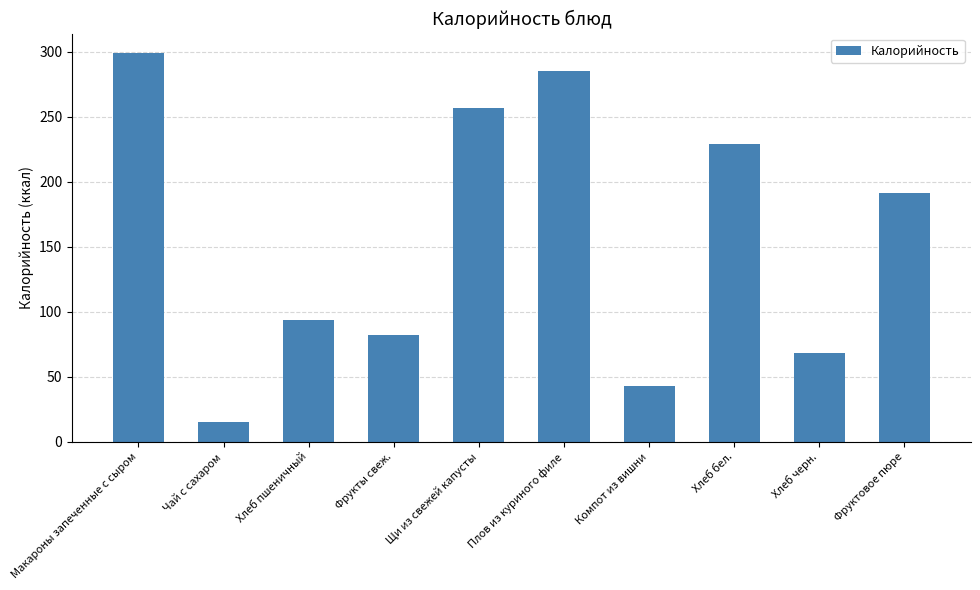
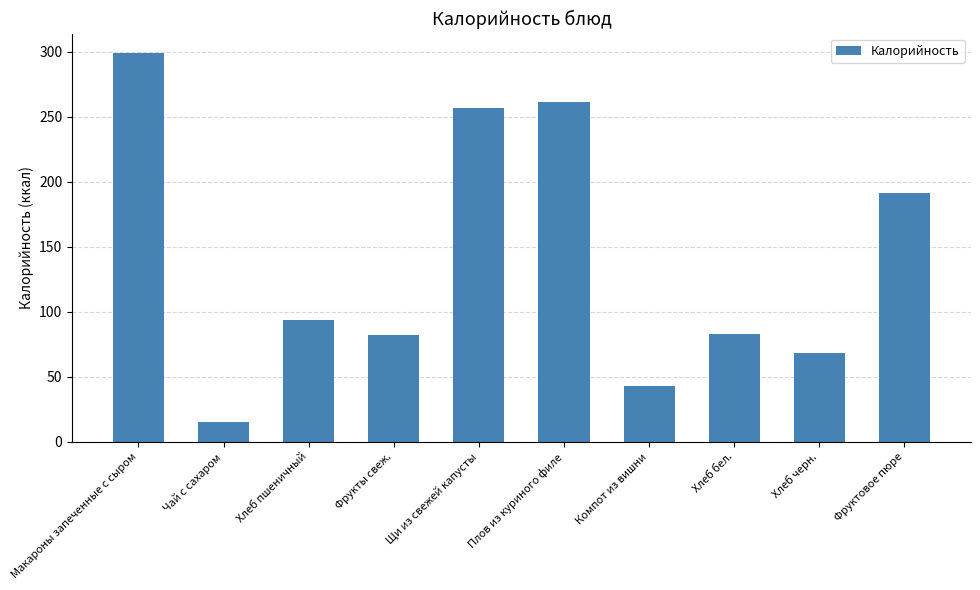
  {
    "Макароны запеченные с сыром": 299,
    "Чай с сахаром": 15,
    "Хлеб пшеничный": 94,
    "Фрукты свеж.": 82,
    "Щи из свежей капусты": 257,
-   "Плов из куриного филе": 285,
+   "Плов из куриного филе": 261,
    "Компот из вишни": 43,
-   "Хлеб бел.": 229,
+   "Хлеб бел.": 83,
    "Хлеб черн.": 68,
    "Фруктовое пюре": 191
  }
